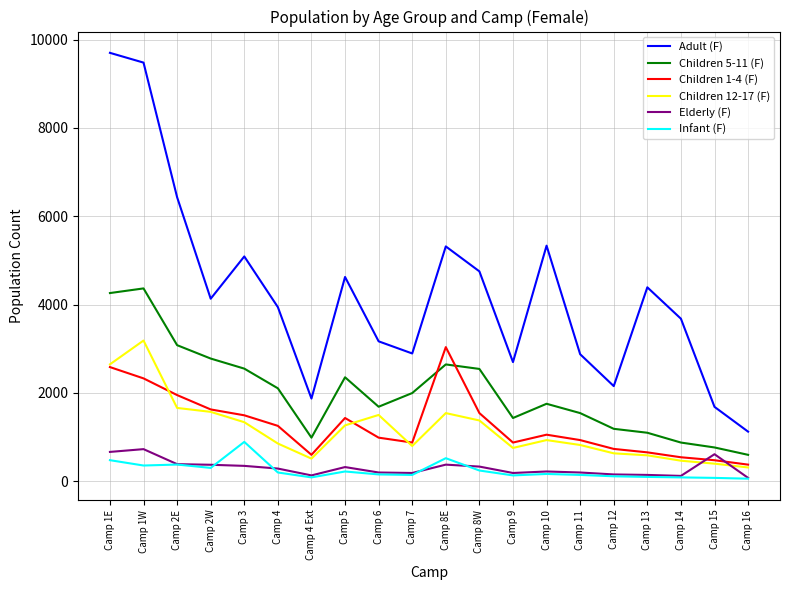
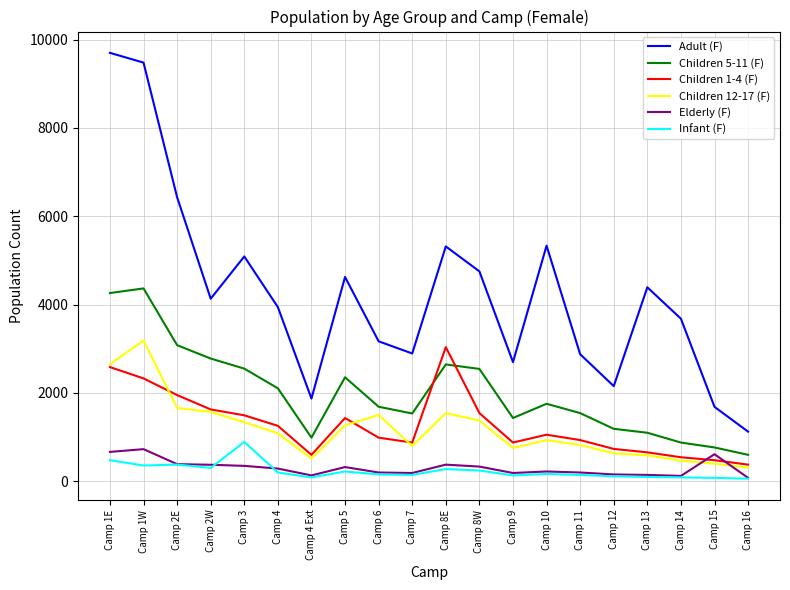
  {
    "Adult (F)": {
      "Camp 1E": 9700,
      "Camp 1W": 9500,
      "Camp 2E": 6400,
      "Camp 2W": 4100,
      "Camp 3": 5100,
      "Camp 4": 3900,
      "Camp 4 Ext": 1900,
      "Camp 5": 4600,
      "Camp 6": 3200,
      "Camp 7": 2900,
      "Camp 8E": 5300,
      "Camp 8W": 4800,
      "Camp 9": 2700,
      "Camp 10": 5300,
      "Camp 11": 2900,
      "Camp 12": 2200,
      "Camp 13": 4400,
      "Camp 14": 3700,
      "Camp 15": 1700,
      "Camp 16": 1100
    },
    "Children 5-11 (F)": {
      "Camp 1E": 4300,
      "Camp 1W": 4400,
      "Camp 2E": 3100,
      "Camp 2W": 2800,
      "Camp 3": 2600,
      "Camp 4": 2100,
      "Camp 4 Ext": 1000,
      "Camp 5": 2400,
      "Camp 6": 1700,
-     "Camp 7": 2000,
+     "Camp 7": 1500,
      "Camp 8E": 2600,
      "Camp 8W": 2500,
      "Camp 9": 1400,
      "Camp 10": 1800,
      "Camp 11": 1500,
      "Camp 12": 1200,
      "Camp 13": 1100,
      "Camp 14": 900,
      "Camp 15": 800,
      "Camp 16": 600
    },
    "Children 1-4 (F)": {
      "Camp 1E": 2600,
      "Camp 1W": 2300,
      "Camp 2E": 2000,
      "Camp 3": 1500,
      "Camp 4": 1300,
      "Camp 4 Ext": 600,
      "Camp 5": 1400,
      "Camp 6": 1000,
      "Camp 7": 900,
      "Camp 8E": 3000,
      "Camp 8W": 1500,
      "Camp 9": 900,
      "Camp 10": 1100,
      "Camp 11": 900,
      "Camp 12": 700,
      "Camp 13": 700,
      "Camp 14": 500,
      "Camp 15": 500,
      "Camp 16": 400
    },
    "Children 12-17 (F)": {
      "Camp 1E": 2600,
      "Camp 1W": 3200,
      "Camp 2E": 1700,
      "Camp 3": 1300,
-     "Camp 4": 900,
+     "Camp 4": 1100,
      "Camp 4 Ext": 500,
      "Camp 5": 1300,
      "Camp 6": 1500,
      "Camp 7": 800,
      "Camp 8E": 1500,
      "Camp 8W": 1400,
      "Camp 9": 800,
      "Camp 10": 900,
      "Camp 11": 800,
      "Camp 12": 600,
      "Camp 13": 600,
      "Camp 14": 500,
      "Camp 15": 400,
      "Camp 16": 300
    },
    "Elderly (F)": {
      "Camp 1E": 700,
      "Camp 1W": 700,
      "Camp 2W": 400,
      "Camp 3": 300,
      "Camp 4": 300,
      "Camp 5": 300,
      "Camp 8E": 400,
      "Camp 8W": 300,
      "Camp 15": 600
    },
    "Infant (F)": {
      "Camp 1E": 500,
      "Camp 1W": 400,
      "Camp 2W": 300,
      "Camp 3": 900,
      "Camp 4": 200,
      "Camp 5": 200,
-     "Camp 8E": 500,
+     "Camp 8E": 300,
      "Camp 8W": 200,
      "Camp 15": 100
    }
  }
